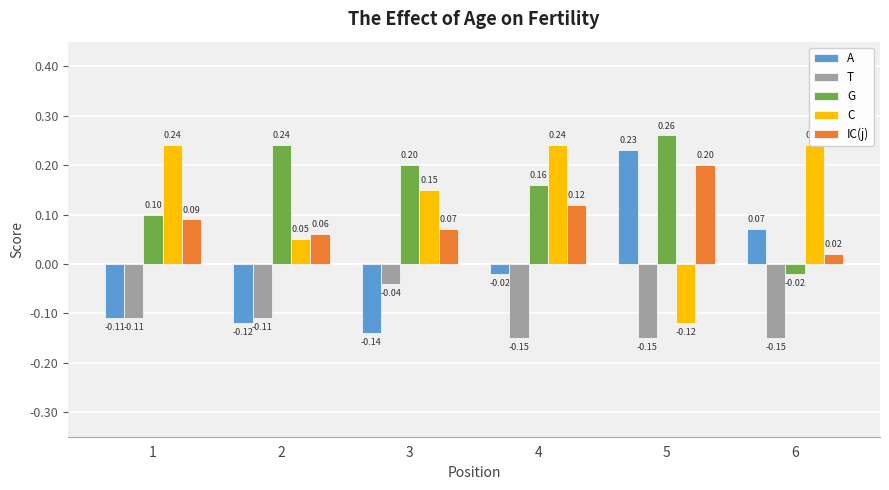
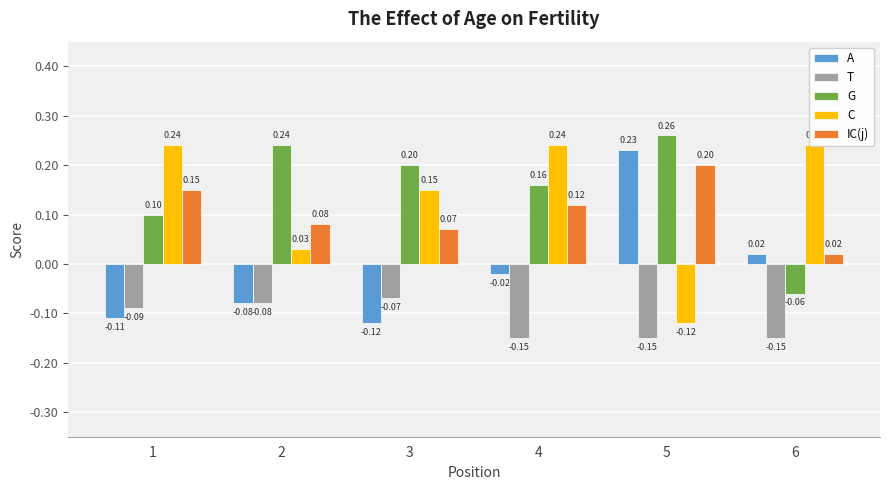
  {
    "A": {
      "1": -0.11,
-     "2": -0.12,
-     "3": -0.14,
+     "2": -0.08,
+     "3": -0.12,
      "4": -0.02,
      "5": 0.23,
-     "6": 0.07
+     "6": 0.02
    },
    "T": {
-     "1": -0.11,
-     "2": -0.11,
-     "3": -0.04,
+     "1": -0.09,
+     "2": -0.08,
+     "3": -0.07,
      "4": -0.15,
      "5": -0.15,
      "6": -0.15
    },
    "G": {
      "1": 0.10,
      "2": 0.24,
      "3": 0.20,
      "4": 0.16,
      "5": 0.26,
-     "6": -0.02
+     "6": -0.06
    },
    "C": {
      "1": 0.24,
-     "2": 0.05,
+     "2": 0.03,
      "3": 0.15,
      "4": 0.24,
      "5": -0.12
    },
    "IC(j)": {
-     "1": 0.09,
-     "2": 0.06,
+     "1": 0.15,
+     "2": 0.08,
      "3": 0.07,
      "4": 0.12,
      "5": 0.20,
      "6": 0.02
    }
  }
